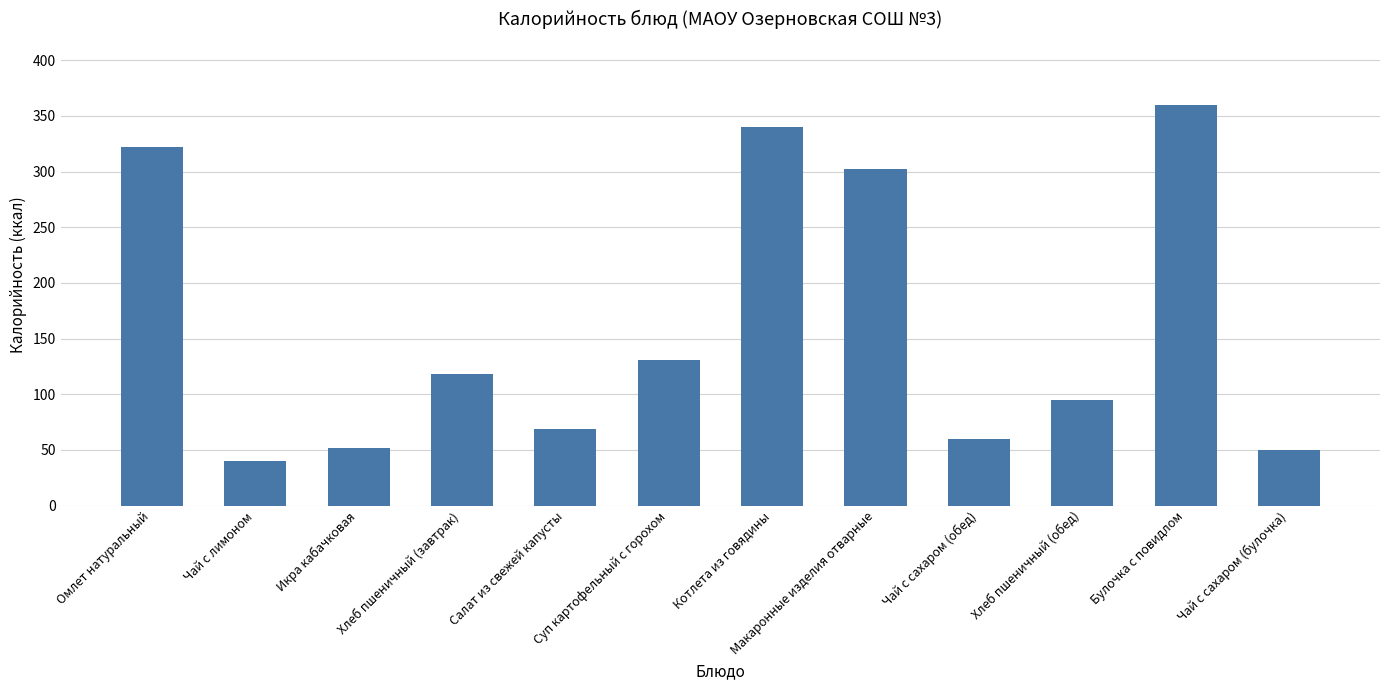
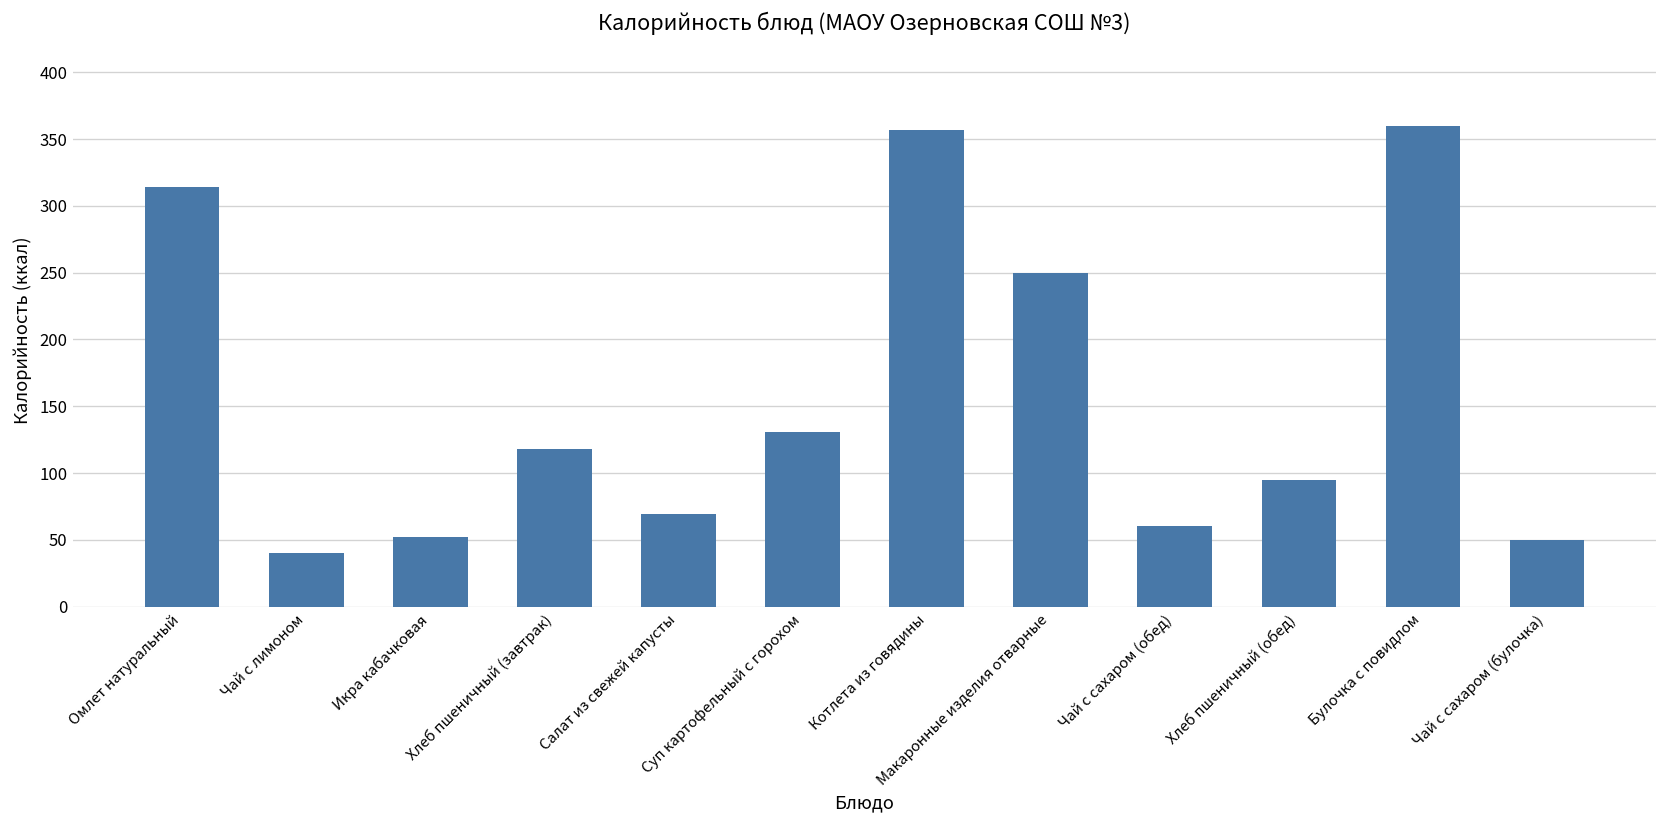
  {
-   "Омлет натуральный": 322,
+   "Омлет натуральный": 314,
    "Чай с лимоном": 40,
    "Икра кабачковая": 52,
    "Хлеб пшеничный (завтрак)": 118,
    "Салат из свежей капусты": 69,
    "Суп картофельный с горохом": 131,
-   "Котлета из говядины": 340,
-   "Макаронные изделия отварные": 302,
+   "Котлета из говядины": 357,
+   "Макаронные изделия отварные": 250,
    "Чай с сахаром (обед)": 60,
    "Хлеб пшеничный (обед)": 95,
    "Булочка с повидлом": 360,
    "Чай с сахаром (булочка)": 50
  }
